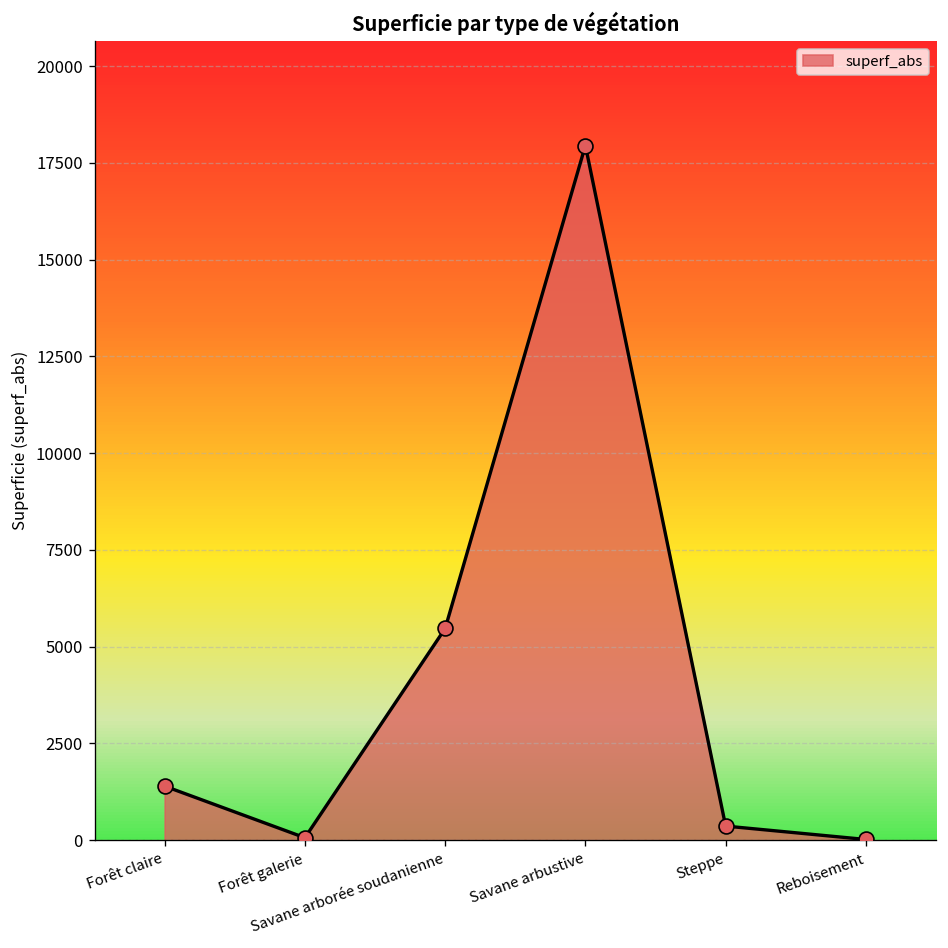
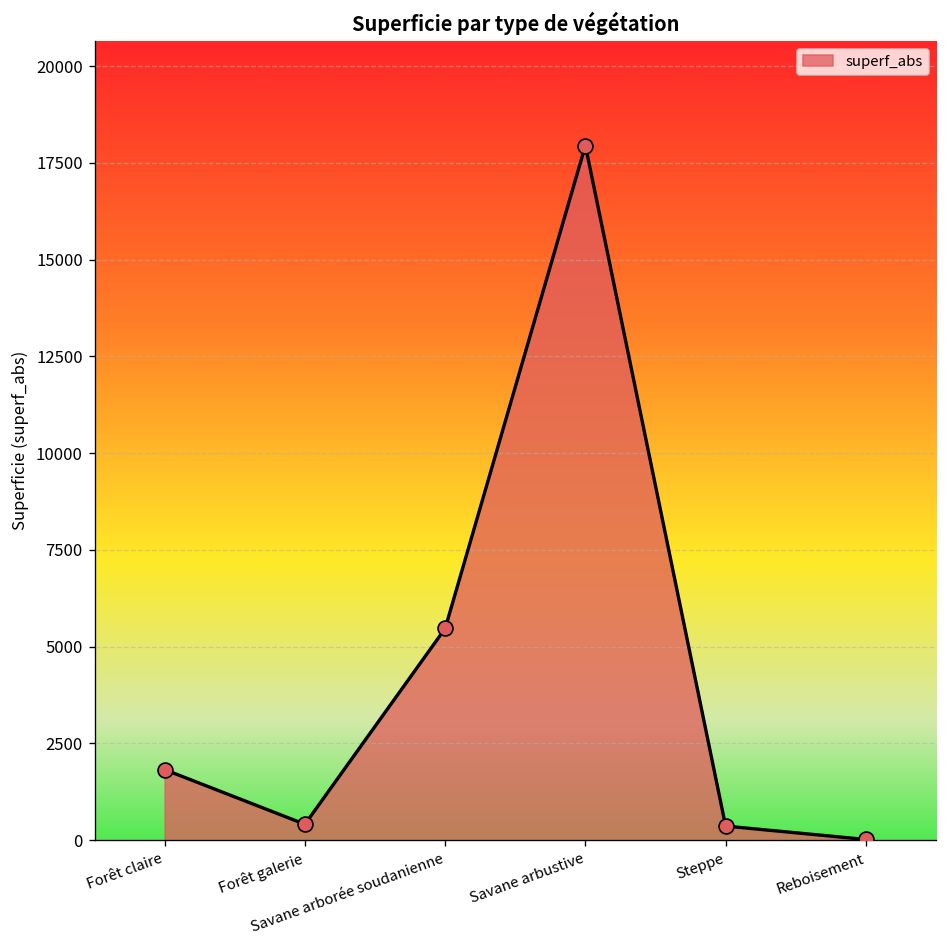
  {
-   "Forêt claire": 1400,
-   "Forêt galerie": 100,
+   "Forêt claire": 1800,
+   "Forêt galerie": 400,
    "Savane arborée soudanienne": 5500,
    "Savane arbustive": 17900,
    "Steppe": 400,
    "Reboisement": 0
  }
